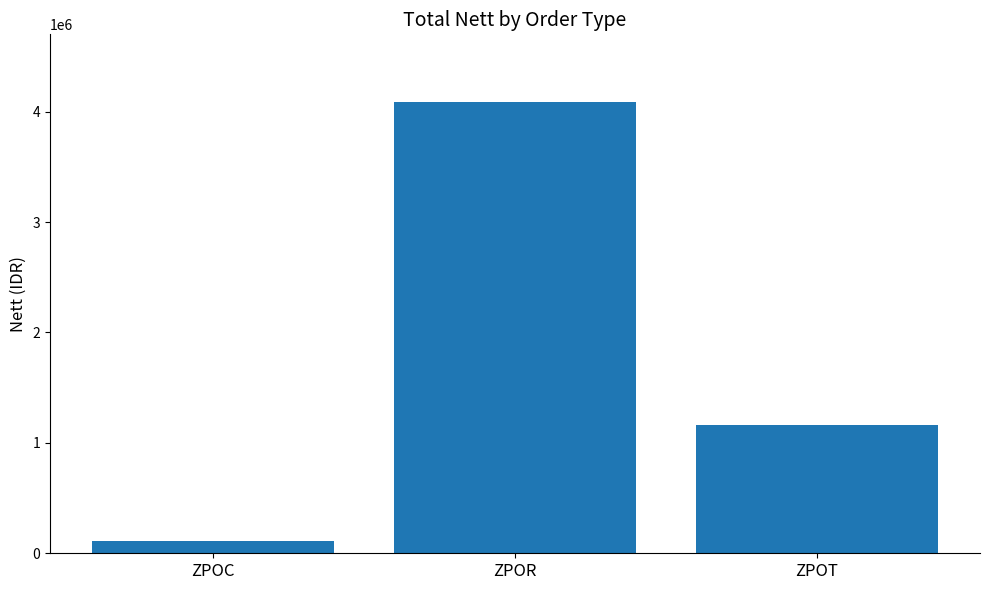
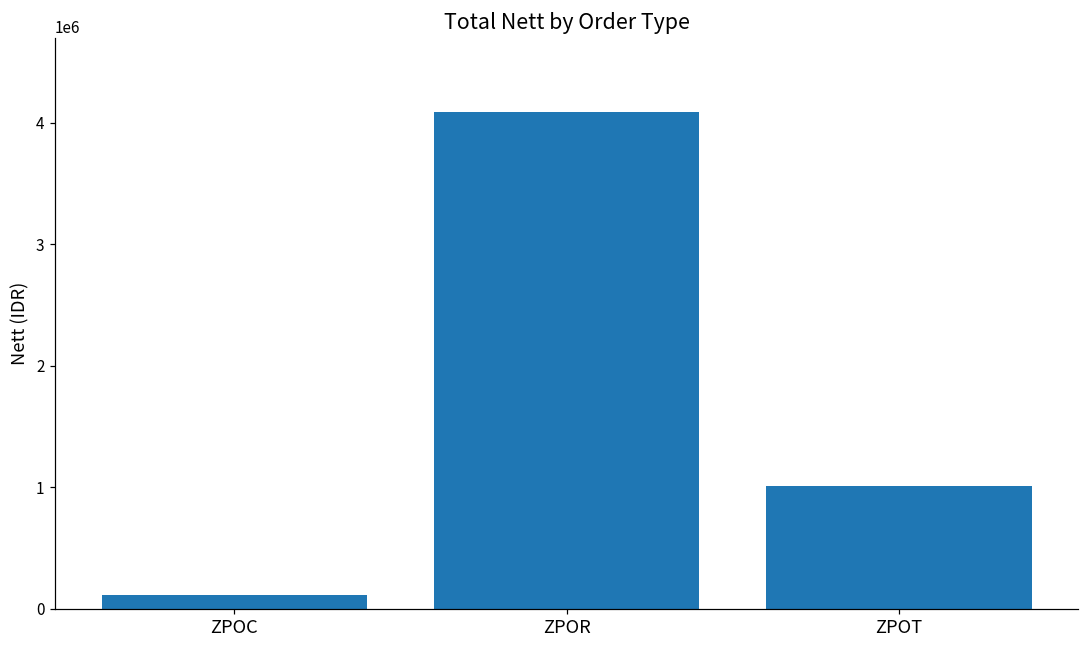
  {
    "ZPOC": 110000,
    "ZPOR": 4090000,
-   "ZPOT": 1160000
+   "ZPOT": 1010000
  }
